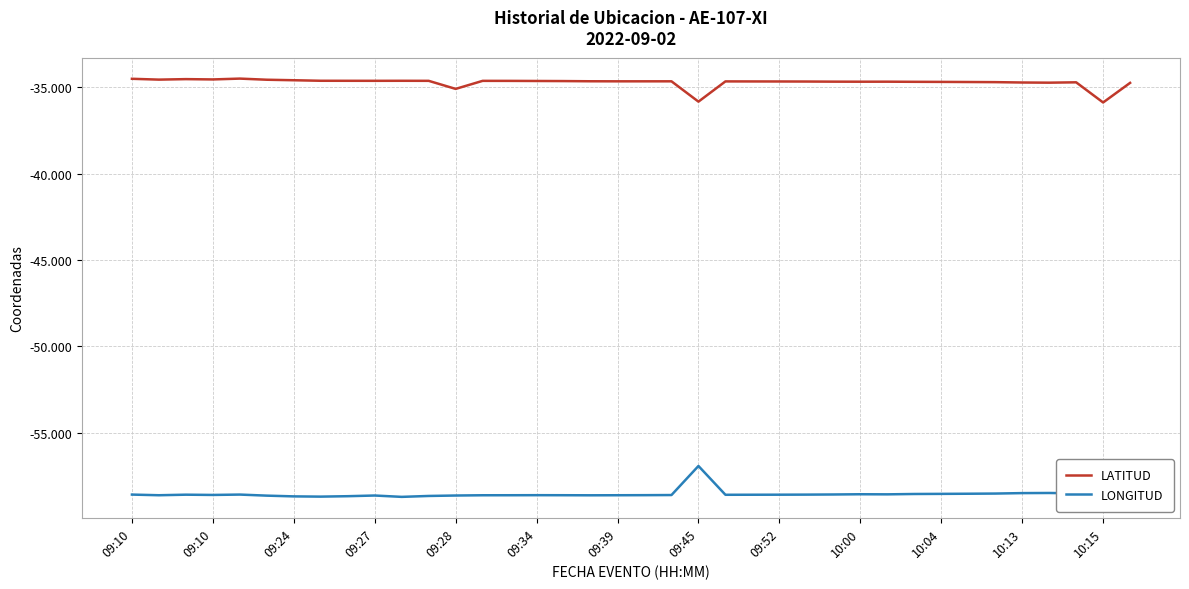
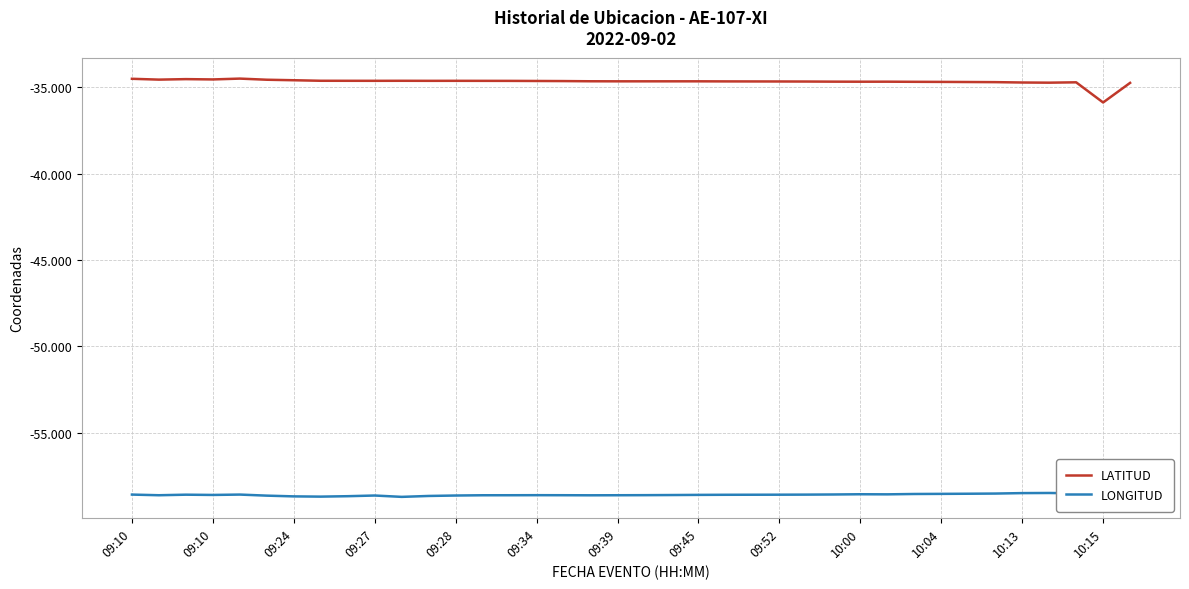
  {
    "LATITUD": {
-     "09:28": -35.1,
-     "09:45": -35.8,
+     "09:28": -34.6,
+     "09:45": -34.7,
      "10:04": -34.7,
      "10:15": -35.9
    },
    "LONGITUD": {
      "09:28": -58.6,
-     "09:45": -56.9,
+     "09:45": -58.6,
      "10:04": -58.5
    }
  }
